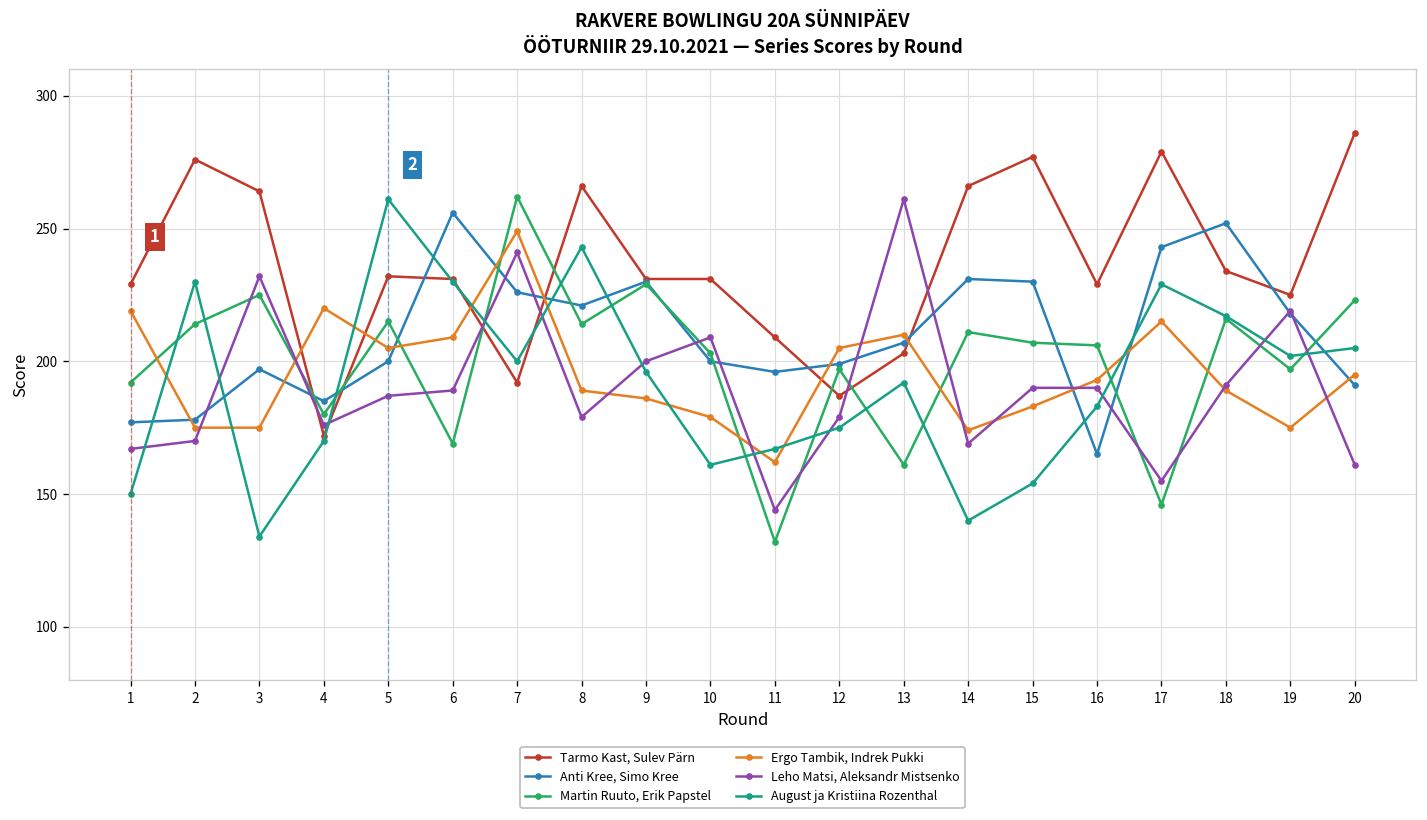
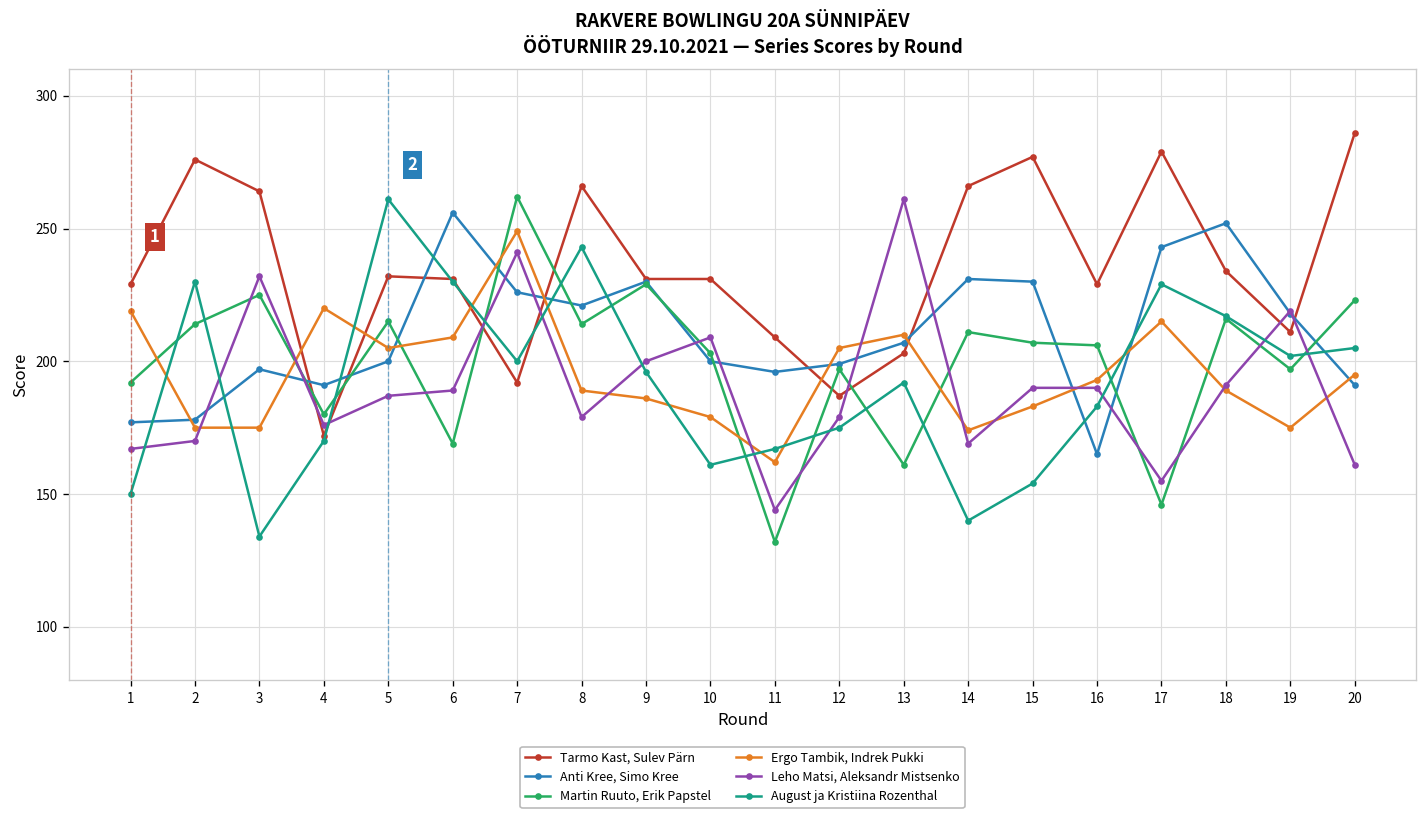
  {
    "Tarmo Kast, Sulev Pärn": {
      "1": 229,
      "2": 276,
      "3": 264,
      "4": 172,
      "5": 232,
      "7": 192,
      "8": 266,
      "10": 231,
      "11": 209,
      "12": 187,
      "13": 203,
      "14": 266,
      "15": 277,
      "16": 229,
      "17": 279,
      "18": 234,
-     "19": 225,
+     "19": 211,
      "20": 286
    },
    "Anti Kree, Simo Kree": {
      "1": 177,
      "2": 178,
      "3": 197,
-     "4": 185,
+     "4": 191,
      "5": 200,
      "6": 256,
      "7": 226,
      "8": 221,
      "10": 200,
      "11": 196,
      "12": 199,
      "13": 207,
      "14": 231,
      "15": 230,
      "16": 165,
      "17": 243,
      "18": 252,
      "20": 191
    },
    "Ergo Tambik, Indrek Pukki": {
      "1": 219,
      "2": 175,
      "3": 175,
      "4": 220,
      "5": 205,
      "6": 209,
      "7": 249,
      "8": 189,
      "9": 186,
      "10": 179,
      "11": 162,
      "12": 205,
      "13": 210,
      "14": 174,
      "15": 183,
      "16": 193,
      "17": 215,
      "18": 189,
      "19": 175,
      "20": 195
    },
    "Leho Matsi, Aleksandr Mistsenko": {
      "1": 167,
      "2": 170,
      "3": 232,
      "4": 176,
      "5": 187,
      "6": 189,
      "7": 241,
      "8": 179,
      "9": 200,
      "10": 209,
      "11": 144,
      "12": 179,
      "13": 261,
      "14": 169,
      "15": 190,
      "16": 190,
      "17": 155,
      "18": 191,
      "20": 161
    }
  }
